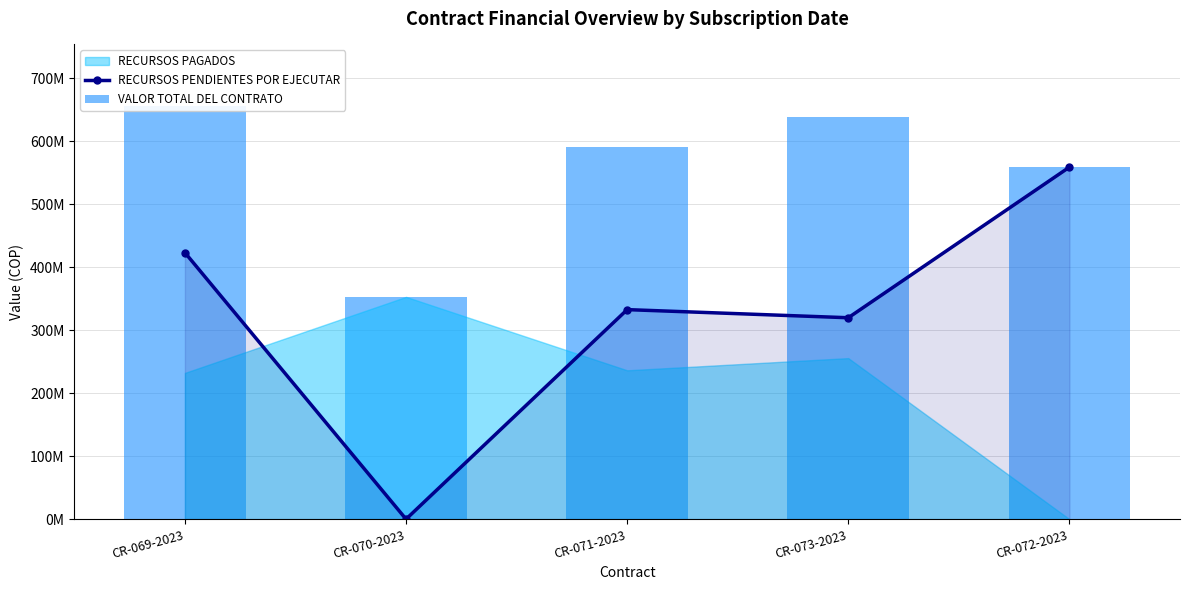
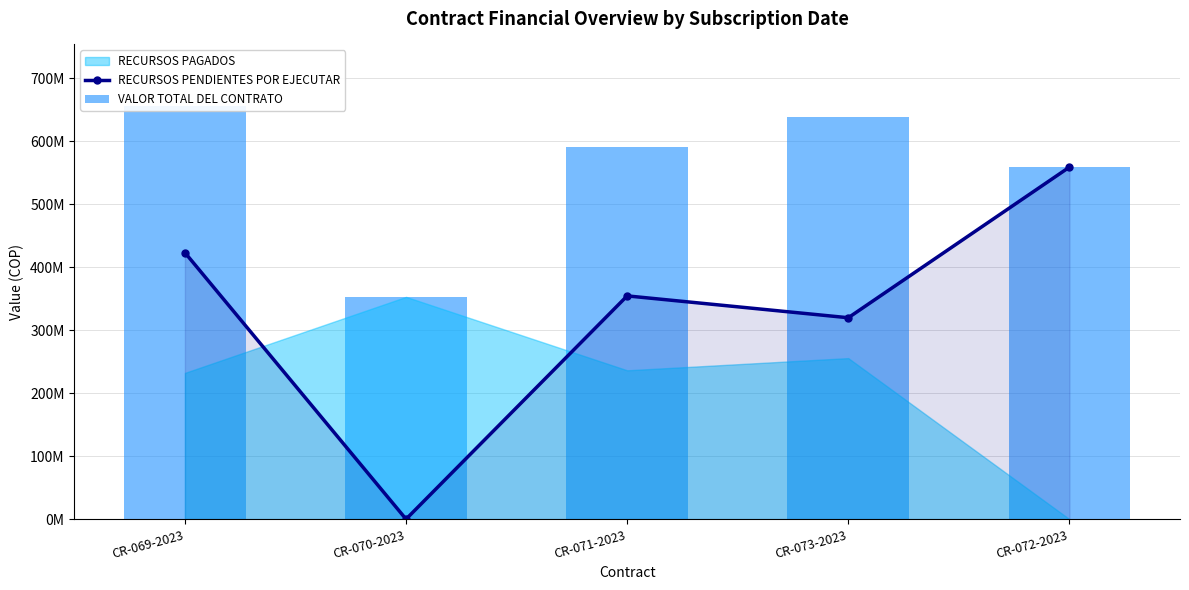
  {
    "RECURSOS PENDIENTES POR EJECUTAR": {
      "CR-069-2023": 420000000,
      "CR-070-2023": 0,
-     "CR-071-2023": 330000000,
+     "CR-071-2023": 350000000,
      "CR-073-2023": 320000000,
      "CR-072-2023": 560000000
    }
  }
